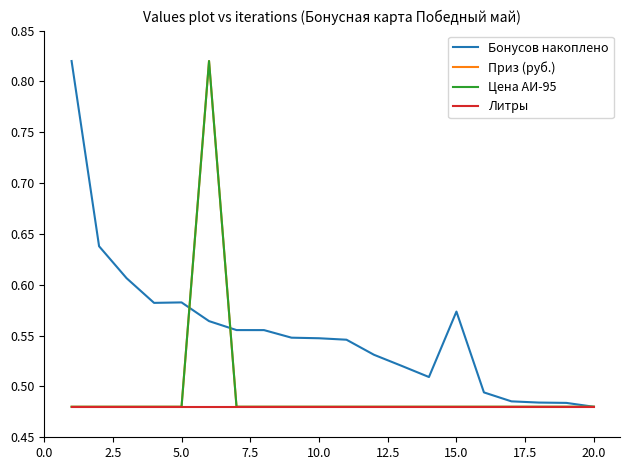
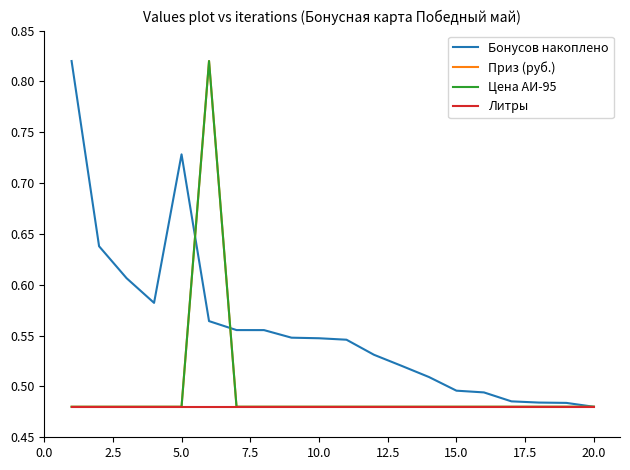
  {
    "Бонусов накоплено": {
-     "5.0": 0.583,
+     "5.0": 0.728,
      "10.0": 0.547,
-     "15.0": 0.574
+     "15.0": 0.496
    }
  }
